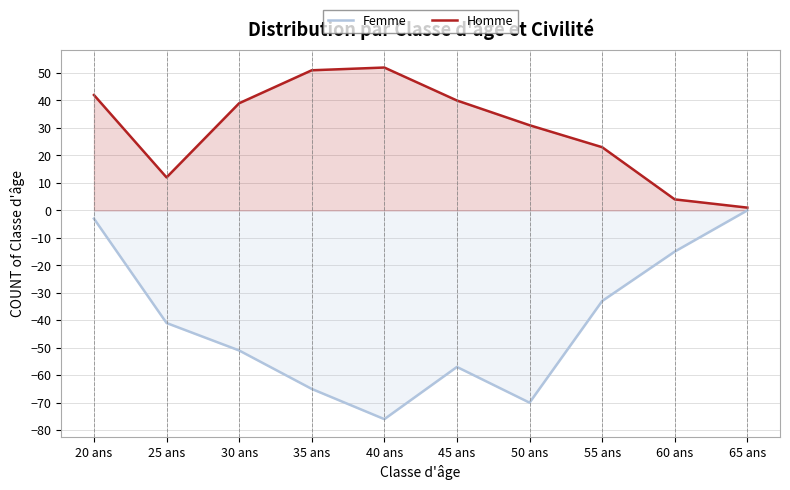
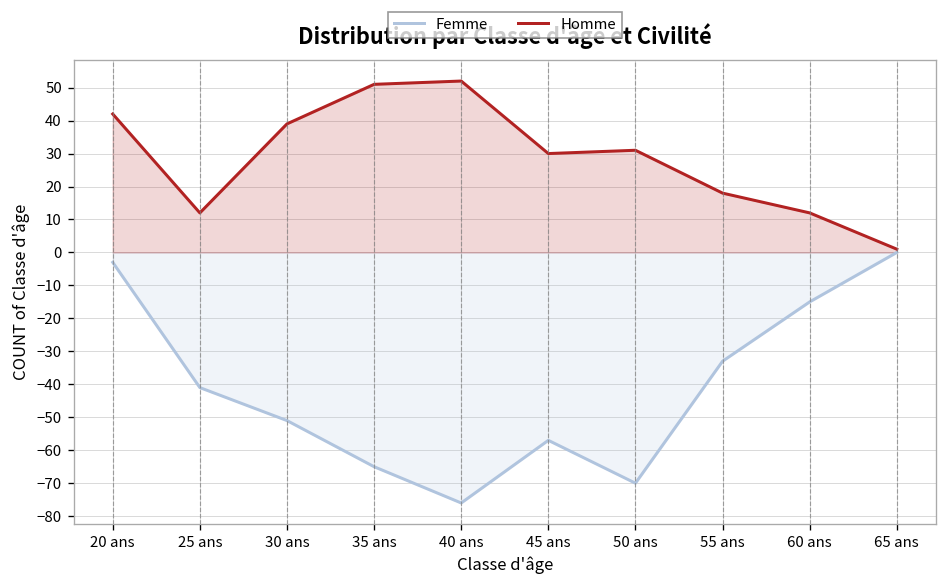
  {
    "Homme": {
      "20 ans": 42,
      "25 ans": 12,
      "30 ans": 39,
      "35 ans": 51,
      "40 ans": 52,
-     "45 ans": 40,
+     "45 ans": 30,
      "50 ans": 31,
-     "55 ans": 23,
-     "60 ans": 4,
+     "55 ans": 18,
+     "60 ans": 12,
      "65 ans": 1
    }
  }
